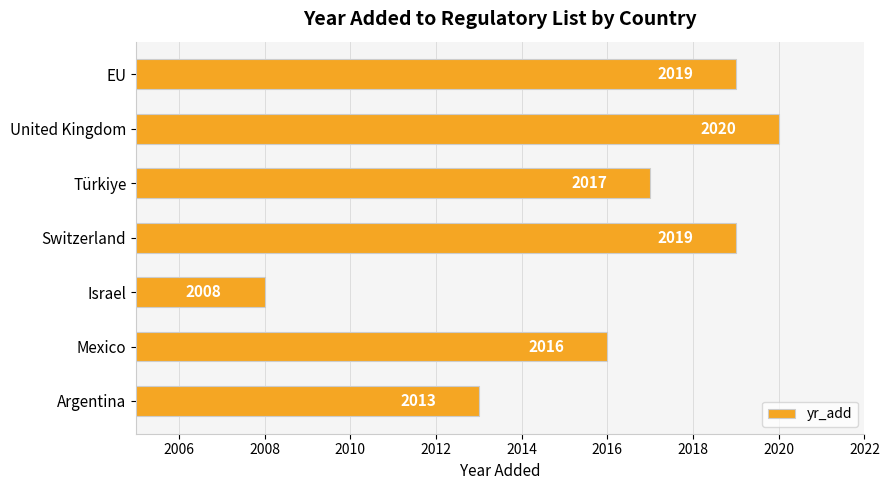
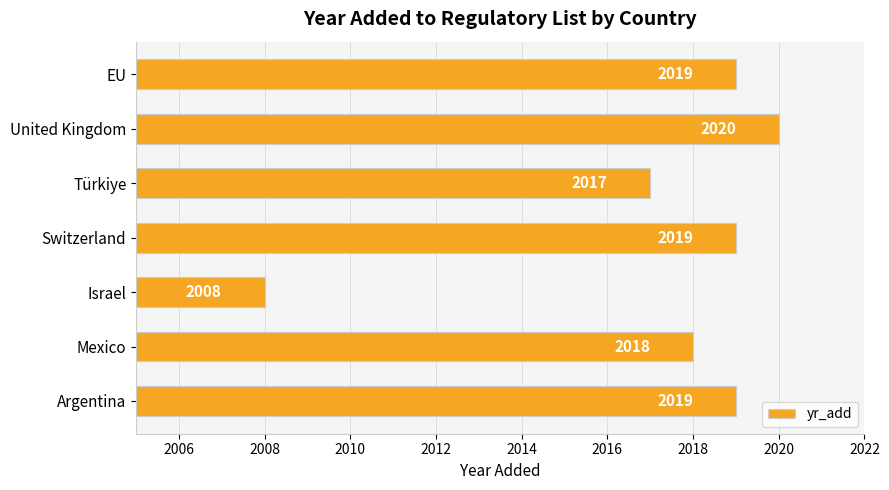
  {
    "EU": 2019,
    "United Kingdom": 2020,
    "Türkiye": 2017,
    "Switzerland": 2019,
    "Israel": 2008,
-   "Mexico": 2016,
-   "Argentina": 2013
+   "Mexico": 2018,
+   "Argentina": 2019
  }
